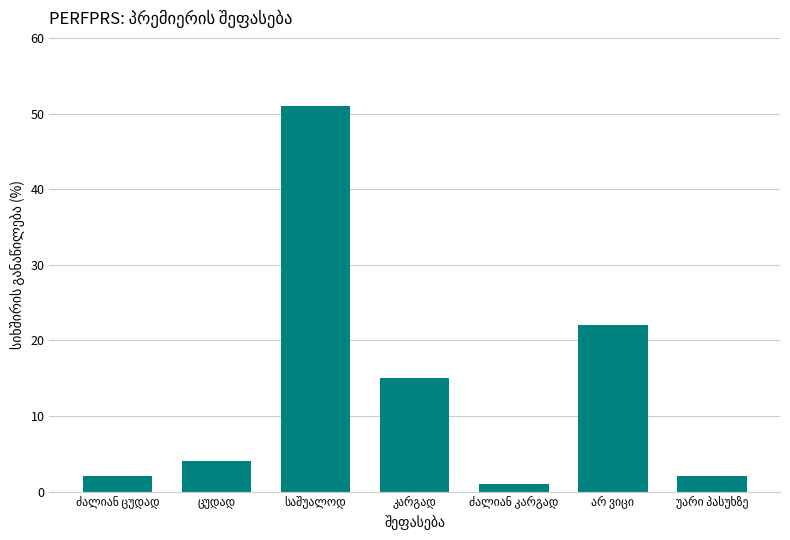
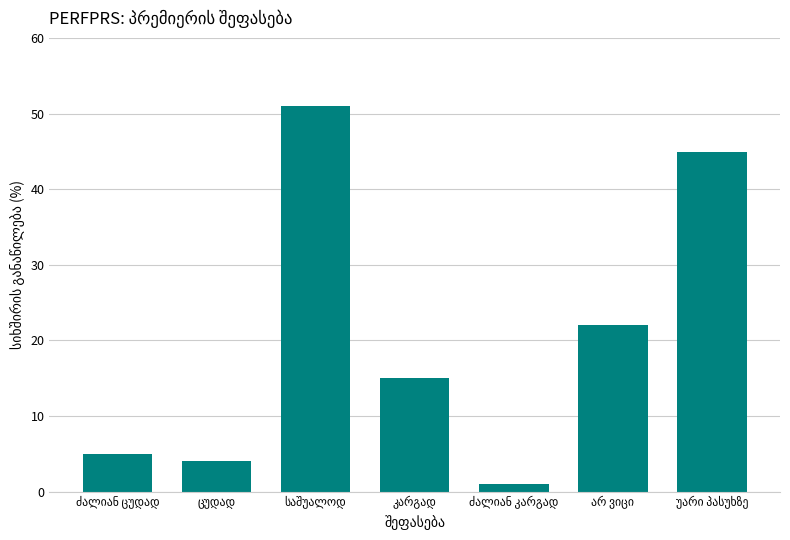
  {
-   "ძალიან ცუდად": 2,
+   "ძალიან ცუდად": 5,
    "ცუდად": 4,
    "საშუალოდ": 51,
    "კარგად": 15,
    "ძალიან კარგად": 1,
    "არ ვიცი": 22,
-   "უარი პასუხზე": 2
+   "უარი პასუხზე": 45
  }
